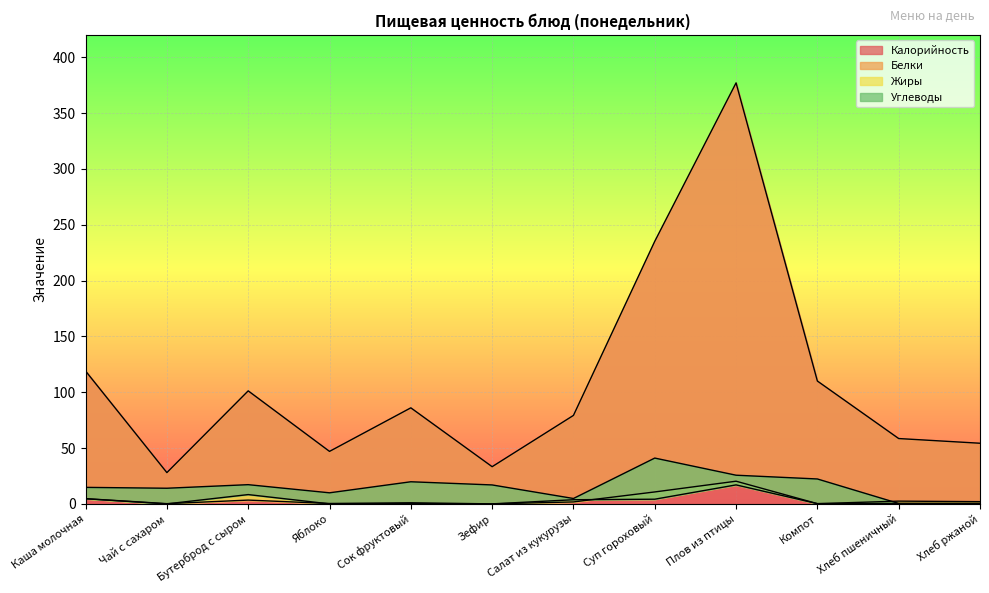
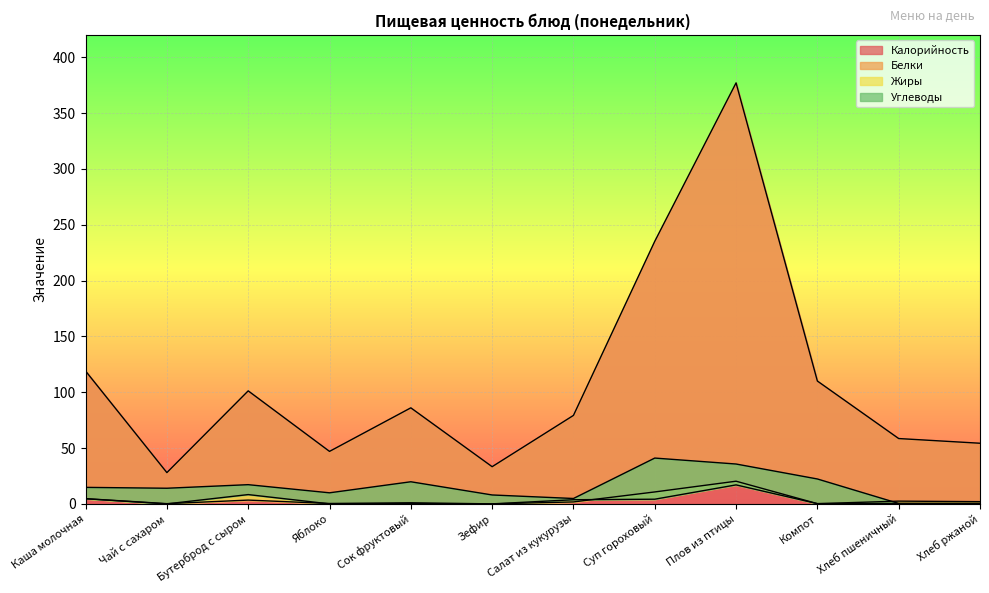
  {
    "Белки": {
      "Каша молочная": 119,
      "Чай с сахаром": 28,
      "Бутерброд с сыром": 101,
      "Яблоко": 47,
      "Сок фруктовый": 86,
      "Зефир": 33,
      "Салат из кукурузы": 79,
      "Суп гороховый": 235,
      "Плов из птицы": 377,
      "Компот": 110,
      "Хлеб пшеничный": 59,
      "Хлеб ржаной": 54
    },
    "Углеводы": {
      "Каша молочная": 15,
      "Чай с сахаром": 14,
      "Бутерброд с сыром": 17,
      "Яблоко": 10,
      "Сок фруктовый": 20,
-     "Зефир": 17,
+     "Зефир": 8,
      "Суп гороховый": 41,
-     "Плов из птицы": 26,
+     "Плов из птицы": 36,
      "Компот": 22
    }
  }
